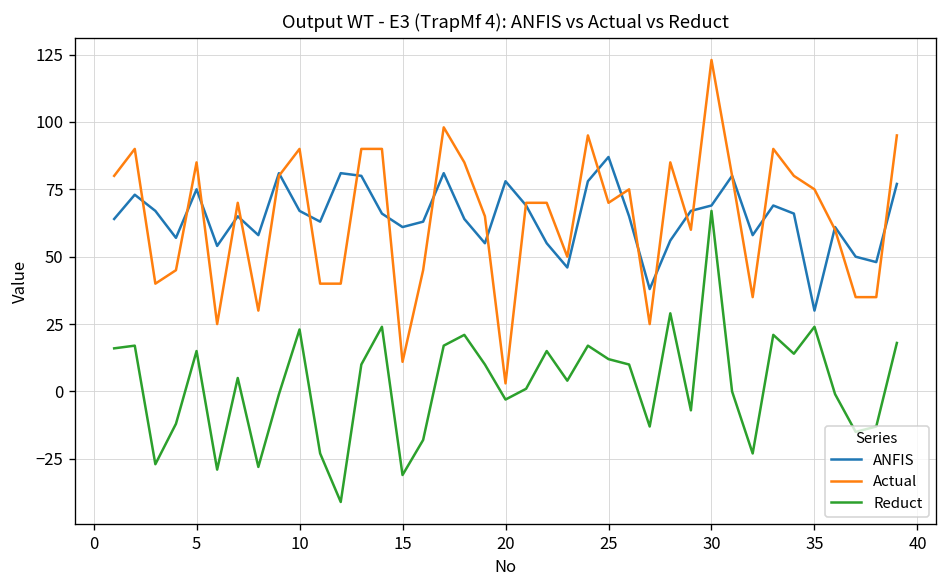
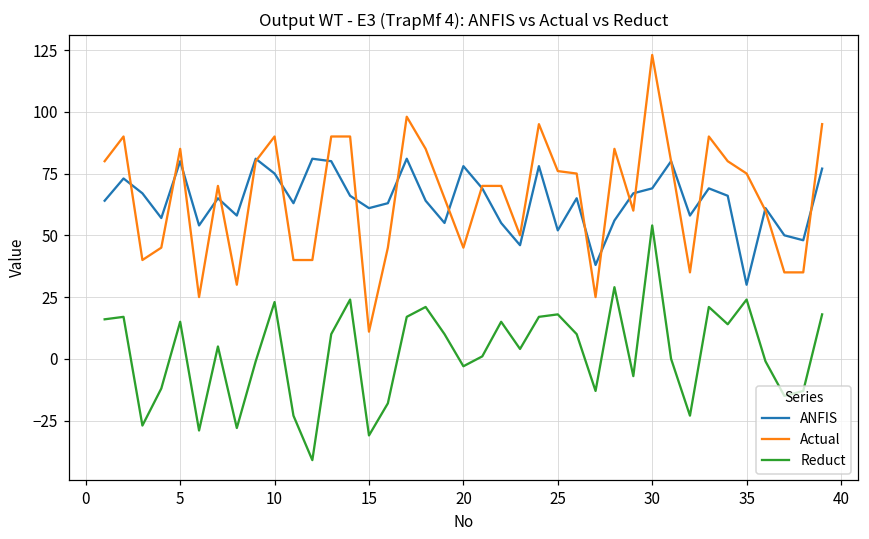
  {
    "ANFIS": {
-     "5": 75,
-     "10": 67,
+     "5": 80,
+     "10": 75,
      "15": 61,
      "20": 78,
-     "25": 87,
+     "25": 52,
      "30": 69,
      "35": 30
    },
    "Actual": {
      "5": 85,
      "10": 90,
      "15": 11,
-     "20": 3,
-     "25": 70,
+     "20": 45,
+     "25": 76,
      "30": 123,
      "35": 75
    },
    "Reduct": {
      "5": 15,
      "10": 23,
      "15": -31,
      "20": -3,
-     "25": 12,
-     "30": 67,
+     "25": 18,
+     "30": 54,
      "35": 24
    }
  }
